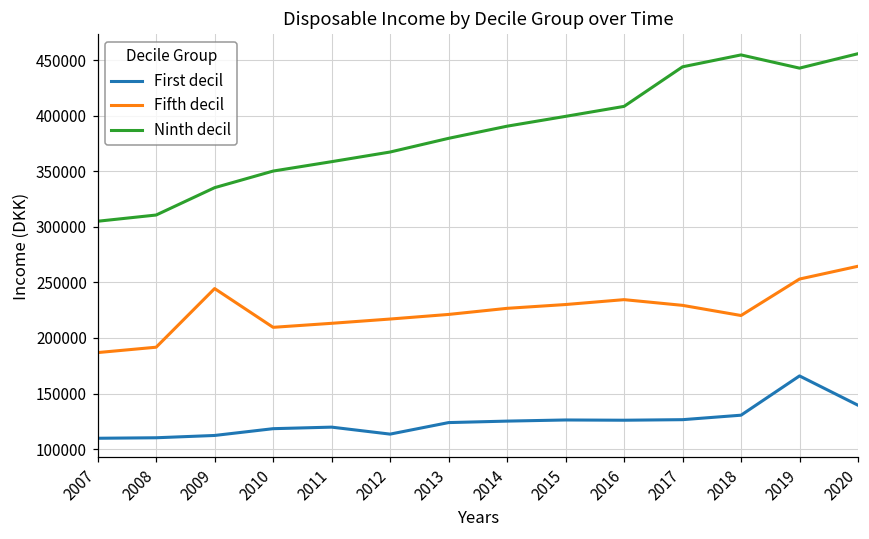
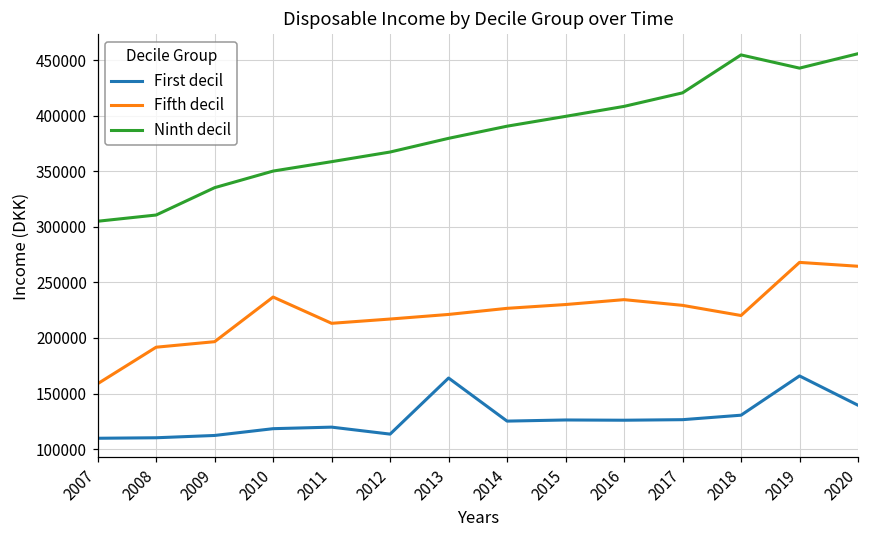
  {
    "First decil": {
      "2007": 110000,
      "2008": 110000,
      "2009": 112000,
      "2010": 118000,
      "2011": 120000,
      "2012": 113000,
-     "2013": 124000,
+     "2013": 164000,
      "2014": 125000,
      "2015": 126000,
      "2016": 126000,
      "2017": 126000,
      "2018": 130000,
      "2019": 166000,
      "2020": 139000
    },
    "Fifth decil": {
-     "2007": 187000,
+     "2007": 159000,
      "2008": 192000,
-     "2009": 244000,
-     "2010": 210000,
+     "2009": 197000,
+     "2010": 237000,
      "2011": 213000,
      "2012": 217000,
      "2013": 221000,
      "2014": 227000,
      "2015": 230000,
      "2016": 235000,
      "2017": 229000,
      "2018": 220000,
-     "2019": 253000,
+     "2019": 268000,
      "2020": 265000
    },
    "Ninth decil": {
      "2007": 305000,
      "2008": 311000,
      "2009": 335000,
      "2010": 350000,
      "2011": 359000,
      "2012": 367000,
      "2013": 380000,
      "2014": 391000,
      "2015": 400000,
      "2016": 409000,
-     "2017": 444000,
+     "2017": 421000,
      "2018": 455000,
      "2019": 443000,
      "2020": 456000
    }
  }
